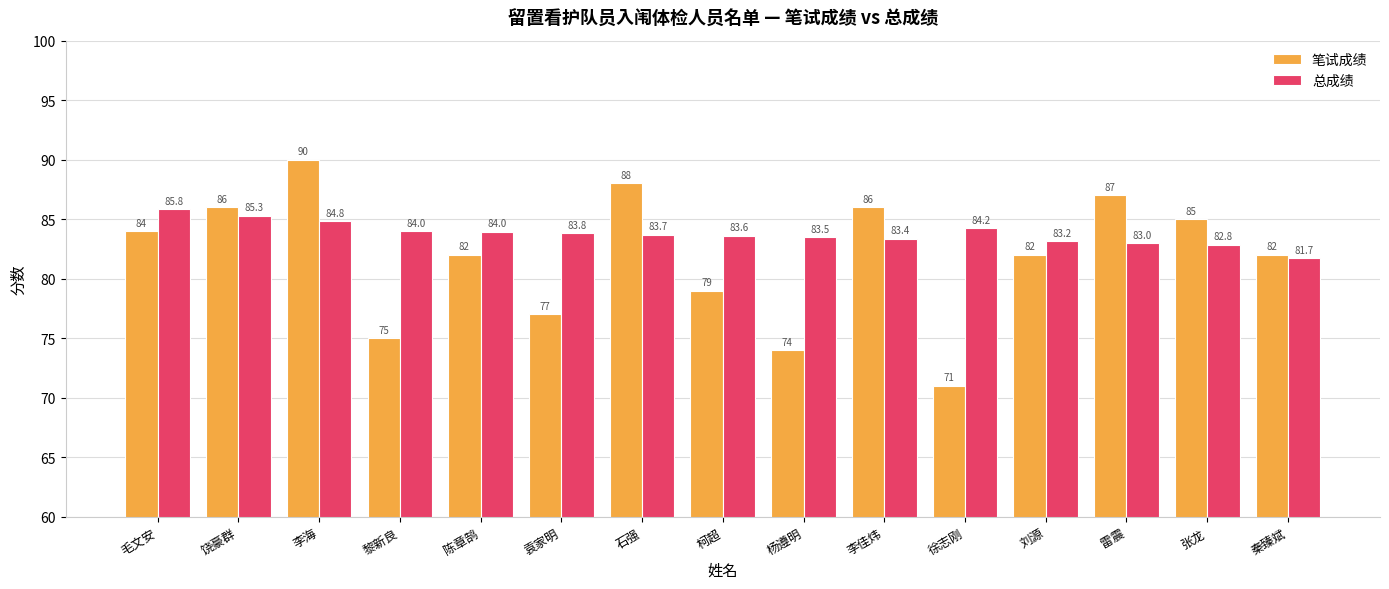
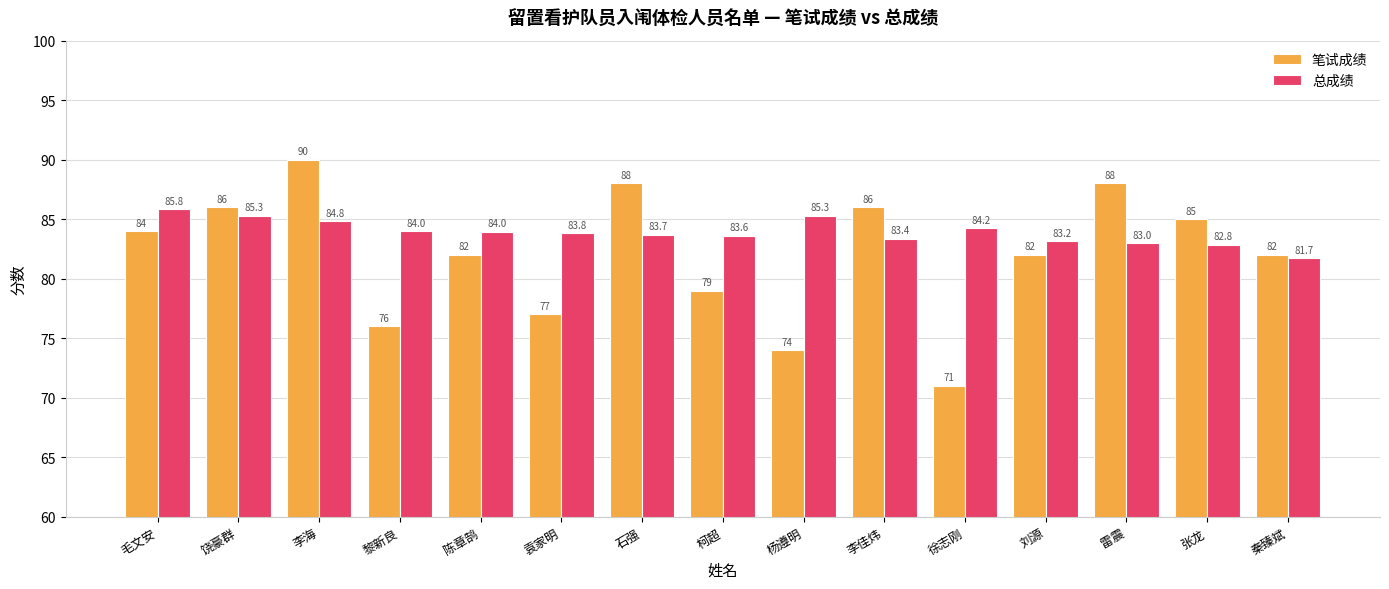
  {
    "笔试成绩": {
      "毛文安": 84,
      "饶豪群": 86,
      "李海": 90,
-     "黎新良": 75,
+     "黎新良": 76,
      "陈章鹄": 82,
      "袁家明": 77,
      "石强": 88,
      "柯超": 79,
      "杨遵明": 74,
      "李佳炜": 86,
      "徐志刚": 71,
      "刘源": 82,
-     "雷震": 87,
+     "雷震": 88,
      "张龙": 85,
      "秦臻斌": 82
    },
    "总成绩": {
      "毛文安": 85.8,
      "饶豪群": 85.3,
      "李海": 84.8,
      "黎新良": 84.0,
      "陈章鹄": 84.0,
      "袁家明": 83.8,
      "石强": 83.7,
      "柯超": 83.6,
-     "杨遵明": 83.5,
+     "杨遵明": 85.3,
      "李佳炜": 83.4,
      "徐志刚": 84.2,
      "刘源": 83.2,
      "雷震": 83.0,
      "张龙": 82.8,
      "秦臻斌": 81.7
    }
  }
